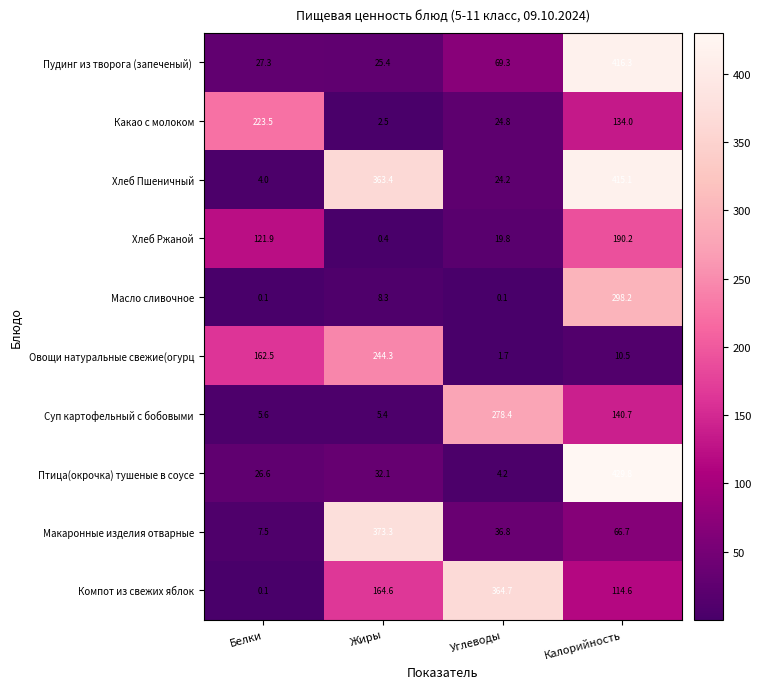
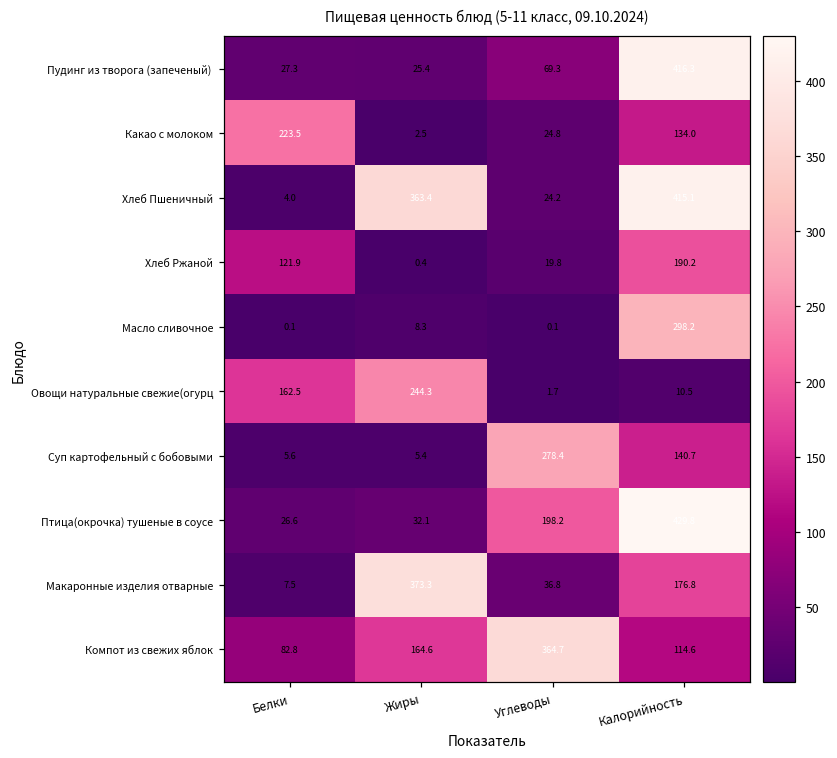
  {
    "Пудинг из творога (запеченый)": {
      "Белки": 27.3,
      "Жиры": 25.4,
      "Углеводы": 69.3
    },
    "Какао с молоком": {
      "Белки": 223.5,
      "Жиры": 2.5,
      "Углеводы": 24.8,
      "Калорийность": 134.0
    },
    "Хлеб Пшеничный": {
      "Белки": 4.0,
      "Углеводы": 24.2
    },
    "Хлеб Ржаной": {
      "Белки": 121.9,
      "Жиры": 0.4,
      "Углеводы": 19.8,
      "Калорийность": 190.2
    },
    "Масло сливочное": {
      "Белки": 0.1,
      "Жиры": 8.3,
      "Углеводы": 0.1,
      "Калорийность": 298.2
    },
    "Овощи натуральные свежие(огурц": {
      "Белки": 162.5,
      "Жиры": 244.3,
      "Углеводы": 1.7,
      "Калорийность": 10.5
    },
    "Суп картофельный с бобовыми": {
      "Белки": 5.6,
      "Жиры": 5.4,
      "Углеводы": 278.4,
      "Калорийность": 140.7
    },
    "Птица(окрочка) тушеные в соусе": {
      "Белки": 26.6,
      "Жиры": 32.1,
-     "Углеводы": 4.2
+     "Углеводы": 198.2
    },
    "Макаронные изделия отварные": {
      "Белки": 7.5,
      "Углеводы": 36.8,
-     "Калорийность": 66.7
+     "Калорийность": 176.8
    },
    "Компот из свежих яблок": {
-     "Белки": 0.1,
+     "Белки": 82.8,
      "Жиры": 164.6,
      "Калорийность": 114.6
    }
  }
